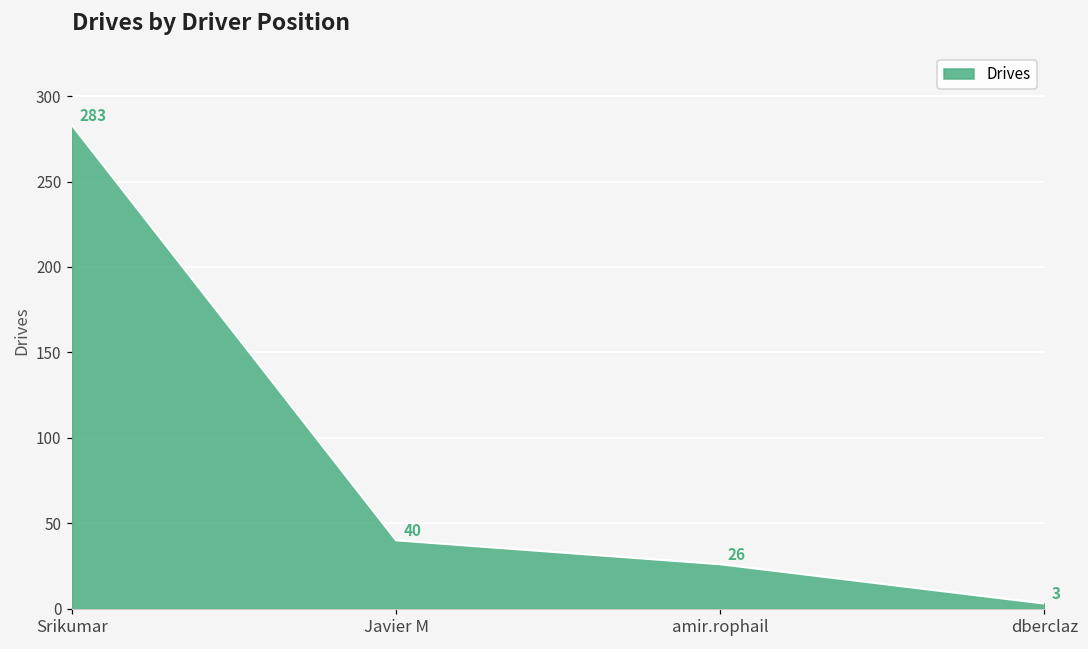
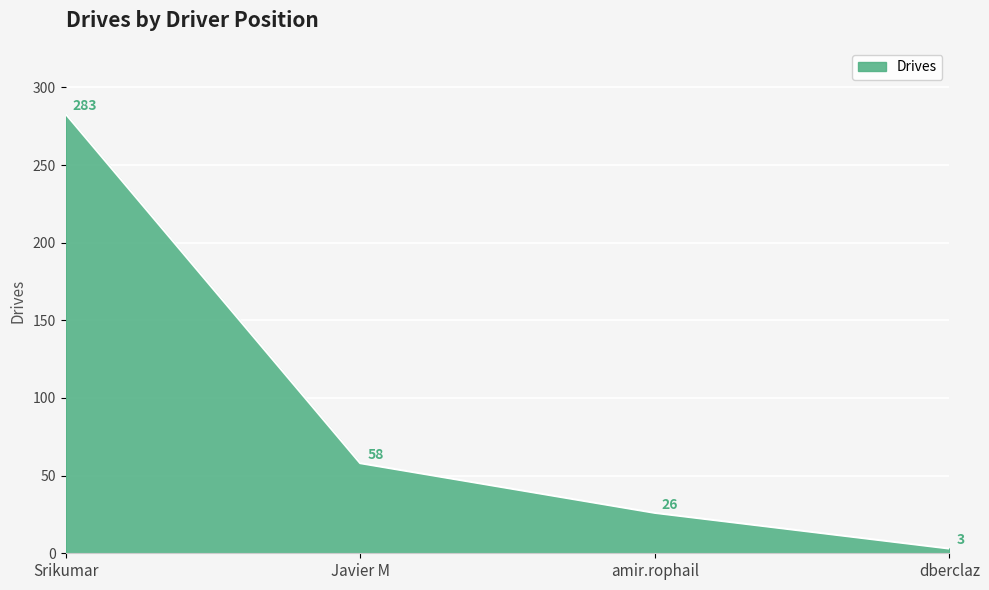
  {
    "Srikumar": 283,
-   "Javier M": 40,
+   "Javier M": 58,
    "amir.rophail": 26,
    "dberclaz": 3
  }
